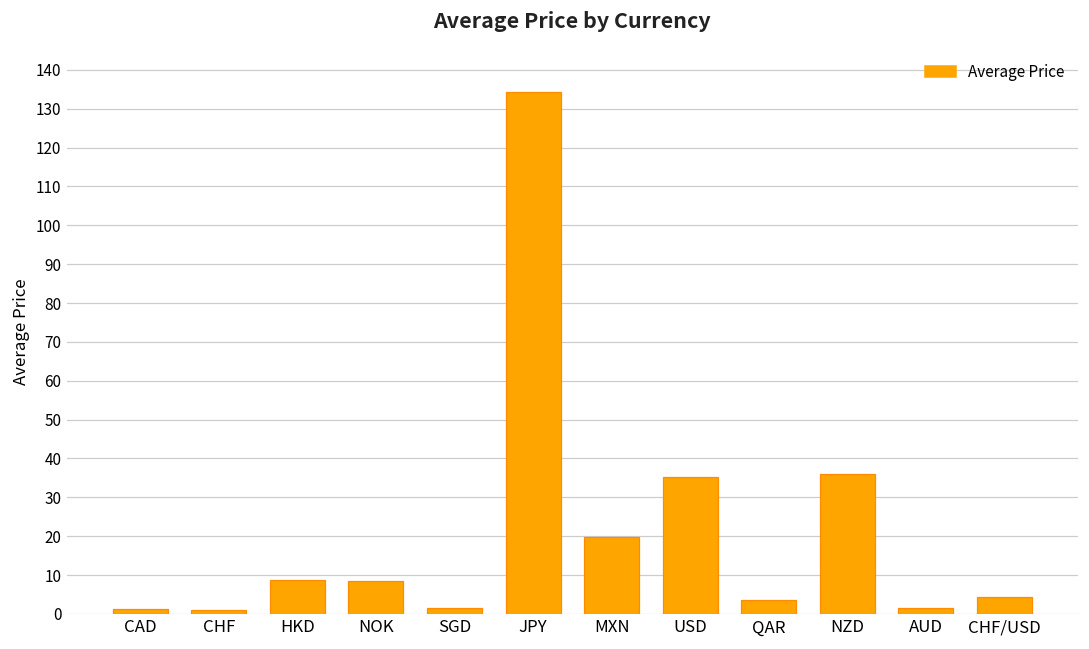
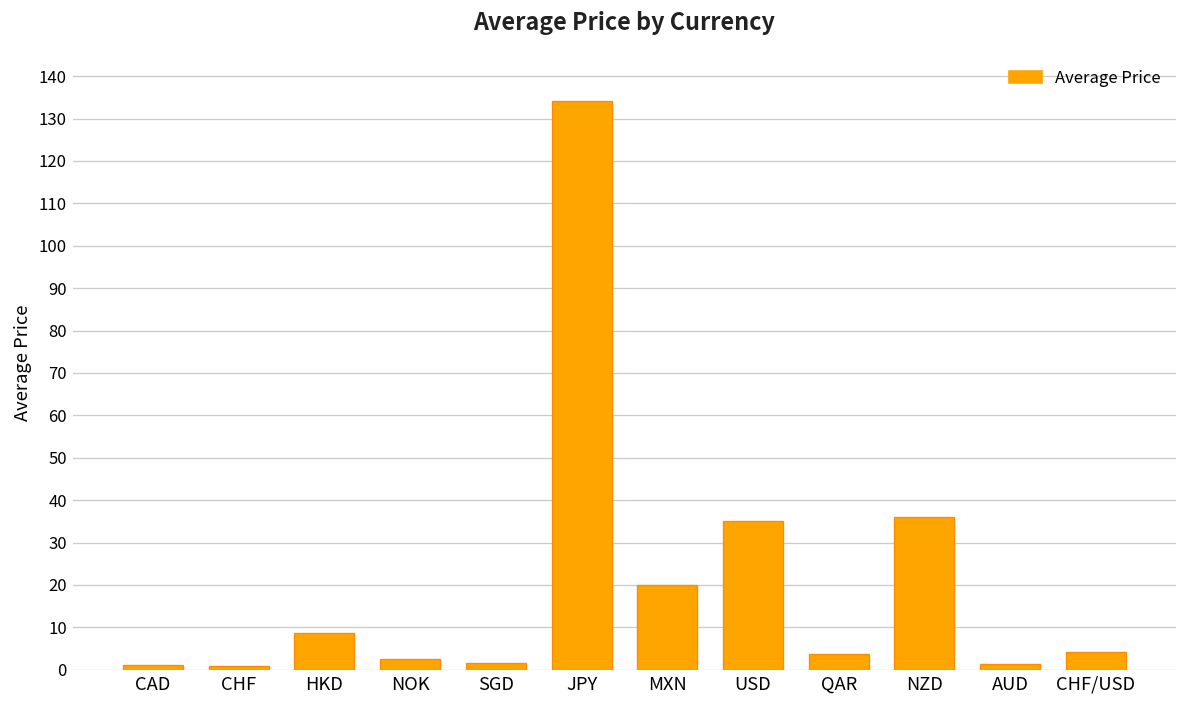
  {
    "CAD": 1,
    "CHF": 1,
    "HKD": 9,
-   "NOK": 9,
+   "NOK": 3,
    "SGD": 1,
    "JPY": 134,
    "MXN": 20,
    "USD": 35,
    "QAR": 4,
    "NZD": 36,
    "AUD": 1,
    "CHF/USD": 4
  }
